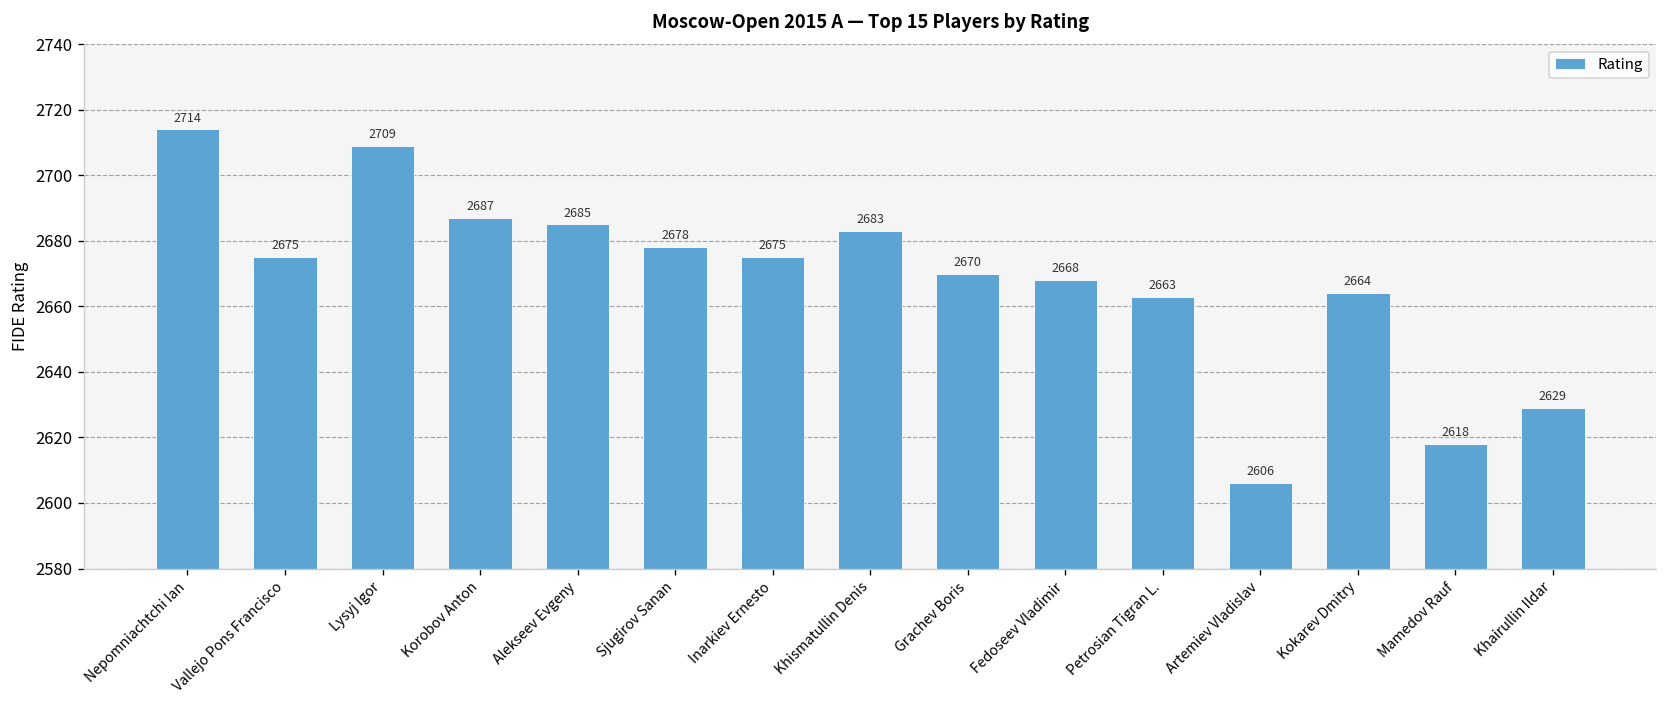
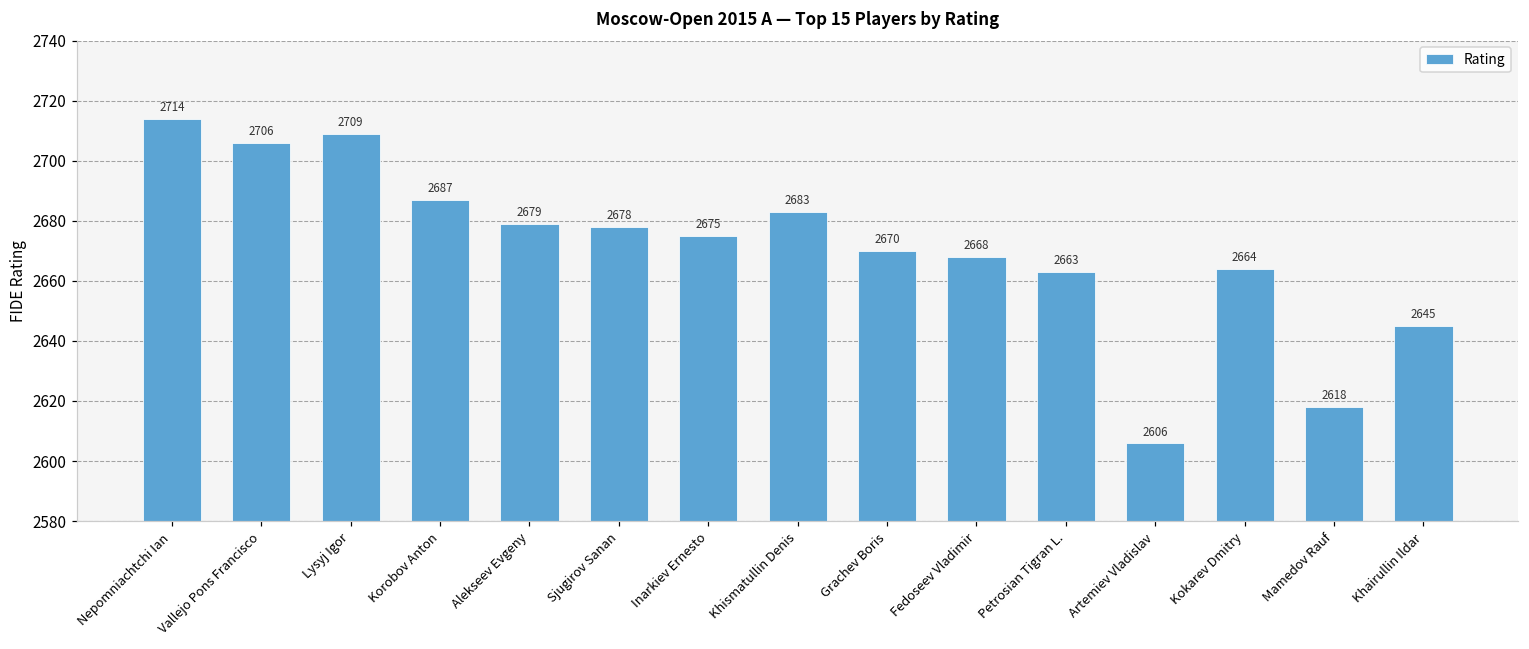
  {
    "Nepomniachtchi Ian": 2714,
-   "Vallejo Pons Francisco": 2675,
+   "Vallejo Pons Francisco": 2706,
    "Lysyj Igor": 2709,
    "Korobov Anton": 2687,
-   "Alekseev Evgeny": 2685,
+   "Alekseev Evgeny": 2679,
    "Sjugirov Sanan": 2678,
    "Inarkiev Ernesto": 2675,
    "Khismatullin Denis": 2683,
    "Grachev Boris": 2670,
    "Fedoseev Vladimir": 2668,
    "Petrosian Tigran L.": 2663,
    "Artemiev Vladislav": 2606,
    "Kokarev Dmitry": 2664,
    "Mamedov Rauf": 2618,
-   "Khairullin Ildar": 2629
+   "Khairullin Ildar": 2645
  }
